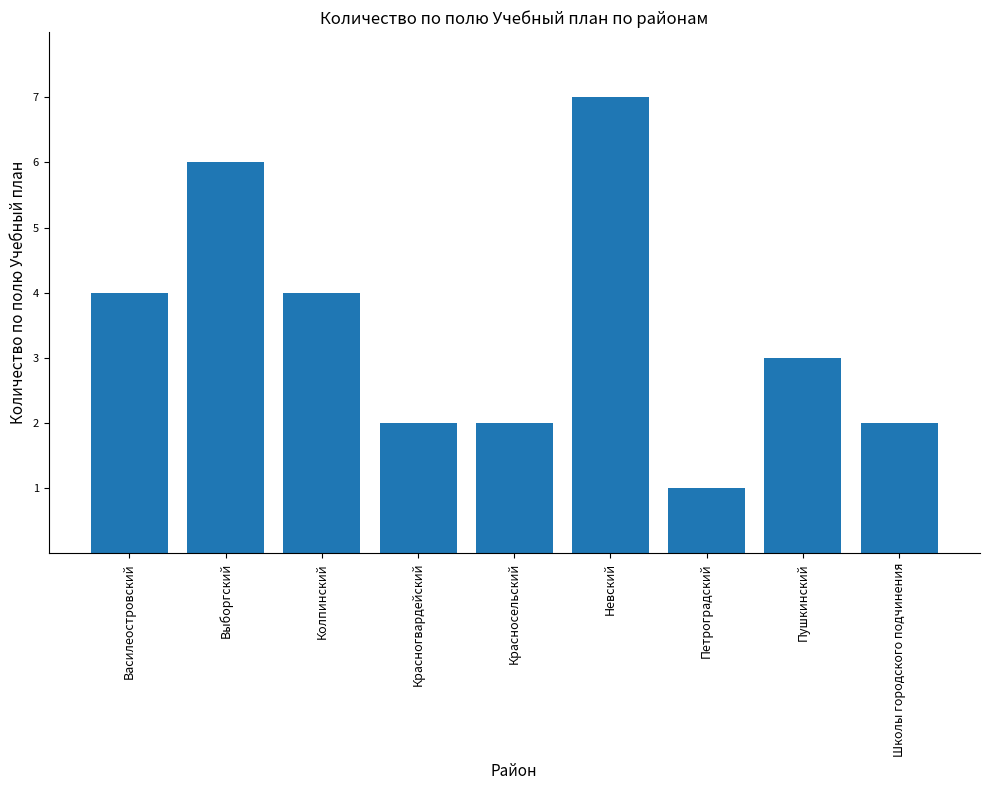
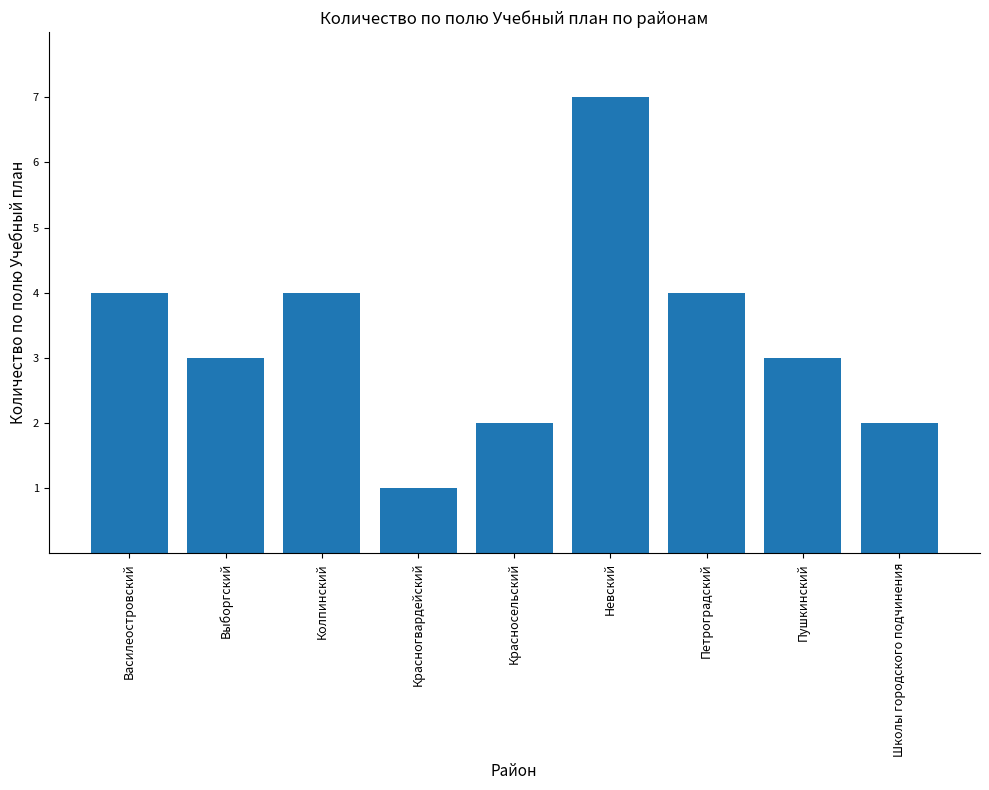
  {
    "Василеостровский": 4,
-   "Выборгский": 6,
+   "Выборгский": 3,
    "Колпинский": 4,
-   "Красногвардейский": 2,
+   "Красногвардейский": 1,
    "Красносельский": 2,
    "Невский": 7,
-   "Петроградский": 1,
+   "Петроградский": 4,
    "Пушкинский": 3,
    "Школы городского подчинения": 2
  }
